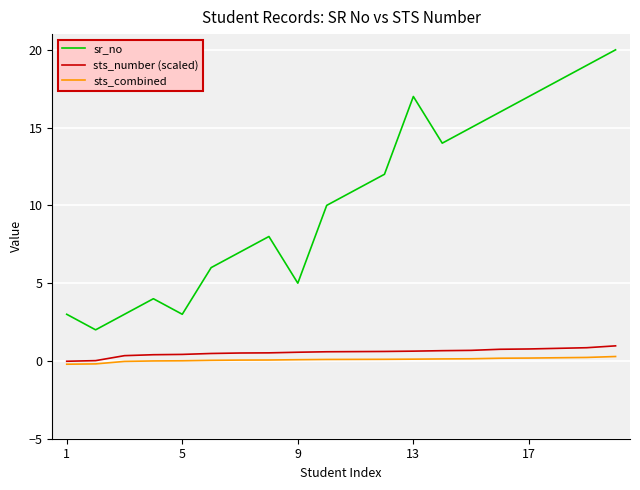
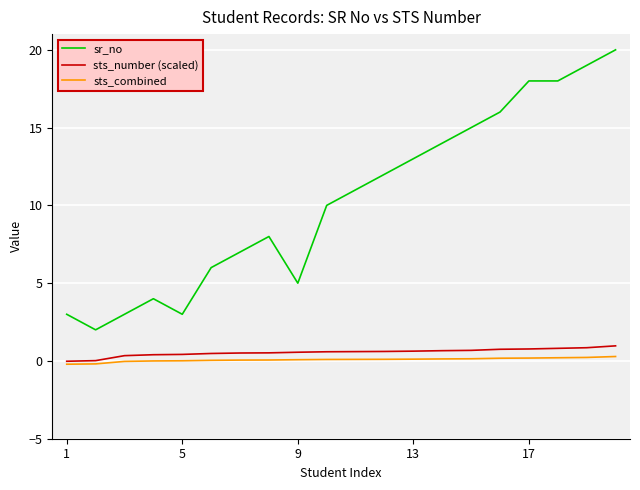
  {
    "sr_no": {
      "1": 3,
      "5": 3,
      "9": 5,
-     "13": 17,
-     "17": 17
+     "13": 13,
+     "17": 18
    },
    "sts_number (scaled)": {
      "1": 0,
      "5": 0.4,
      "9": 0.6,
      "13": 0.6,
      "17": 0.8
    },
    "sts_combined": {
      "1": -0.2,
      "5": 0,
      "9": 0,
      "13": 0,
      "17": 0.2
    }
  }
